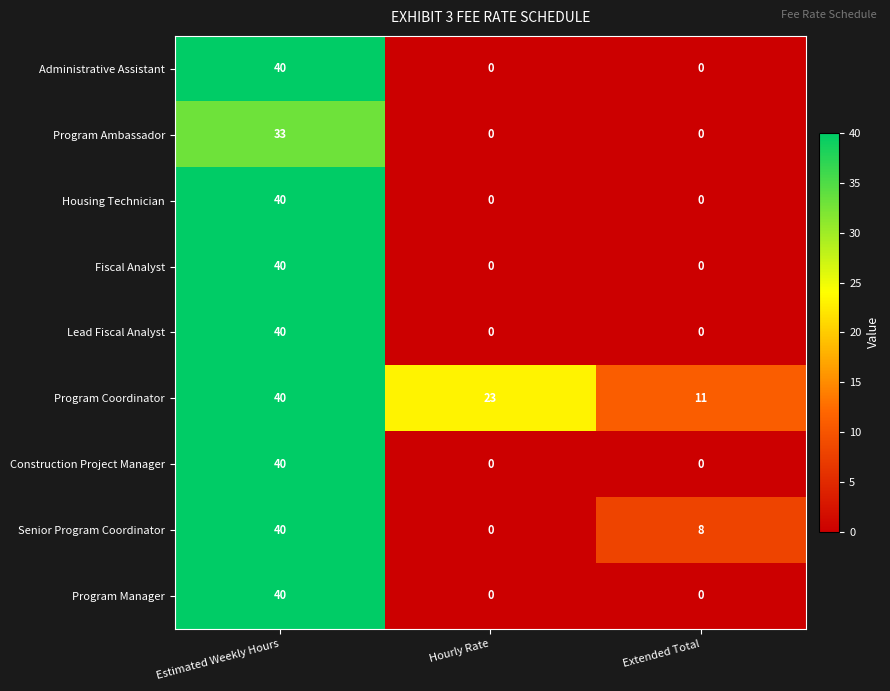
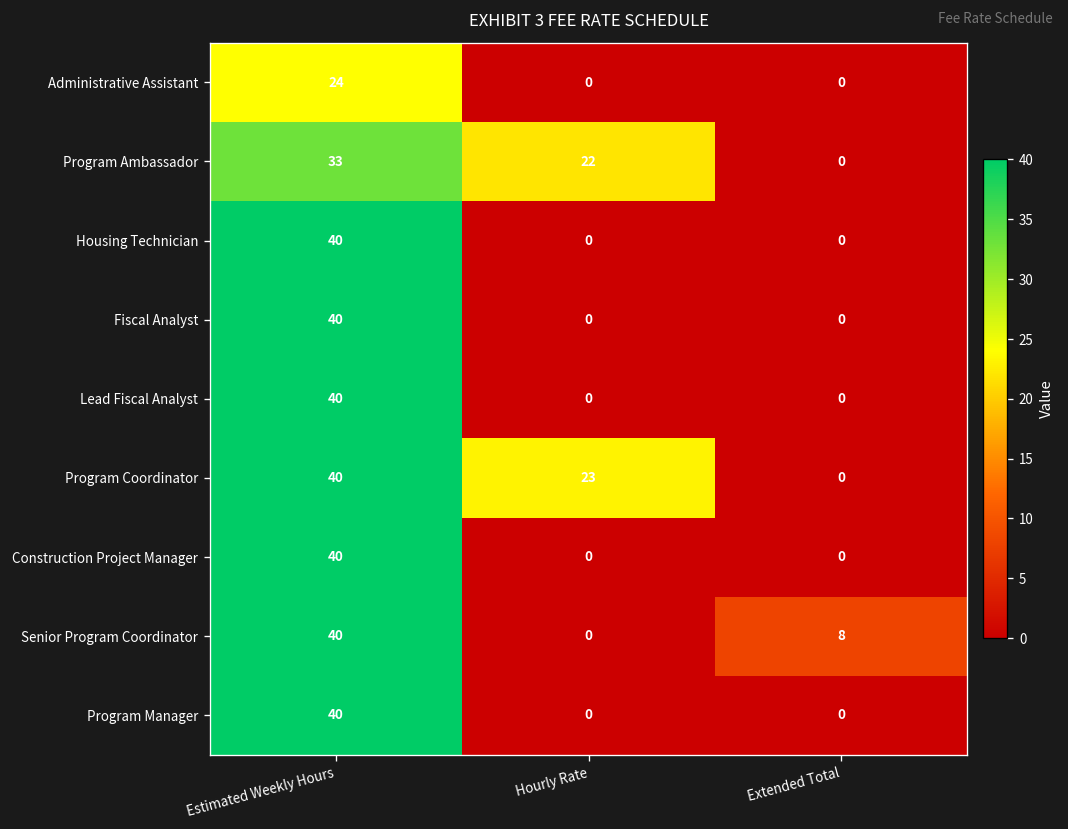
  {
    "Administrative Assistant": {
-     "Estimated Weekly Hours": 40,
+     "Estimated Weekly Hours": 24,
      "Hourly Rate": 0,
      "Extended Total": 0
    },
    "Program Ambassador": {
      "Estimated Weekly Hours": 33,
-     "Hourly Rate": 0,
+     "Hourly Rate": 22,
      "Extended Total": 0
    },
    "Housing Technician": {
      "Estimated Weekly Hours": 40,
      "Hourly Rate": 0,
      "Extended Total": 0
    },
    "Fiscal Analyst": {
      "Estimated Weekly Hours": 40,
      "Hourly Rate": 0,
      "Extended Total": 0
    },
    "Lead Fiscal Analyst": {
      "Estimated Weekly Hours": 40,
      "Hourly Rate": 0,
      "Extended Total": 0
    },
    "Program Coordinator": {
      "Estimated Weekly Hours": 40,
      "Hourly Rate": 23,
-     "Extended Total": 11
+     "Extended Total": 0
    },
    "Construction Project Manager": {
      "Estimated Weekly Hours": 40,
      "Hourly Rate": 0,
      "Extended Total": 0
    },
    "Senior Program Coordinator": {
      "Estimated Weekly Hours": 40,
      "Hourly Rate": 0,
      "Extended Total": 8
    },
    "Program Manager": {
      "Estimated Weekly Hours": 40,
      "Hourly Rate": 0,
      "Extended Total": 0
    }
  }
